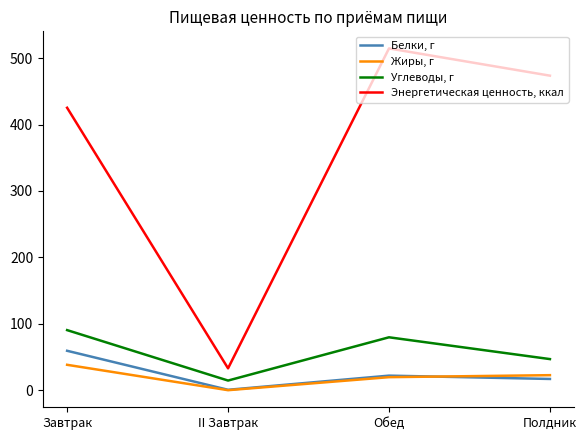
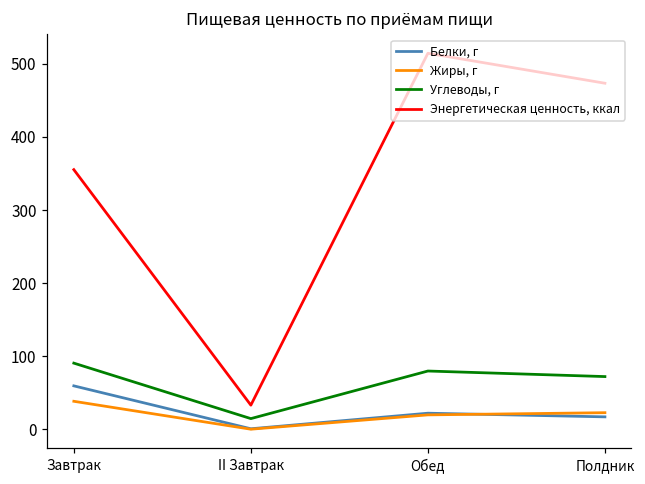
  {
    "Белки, г": {
      "Завтрак": 60,
      "Полдник": 20
    },
    "Жиры, г": {
      "Завтрак": 40,
      "Полдник": 20
    },
    "Углеводы, г": {
      "Завтрак": 90,
      "II Завтрак": 10,
      "Обед": 80,
-     "Полдник": 50
+     "Полдник": 70
    },
    "Энергетическая ценность, ккал": {
-     "Завтрак": 430,
+     "Завтрак": 360,
      "II Завтрак": 30
    }
  }
